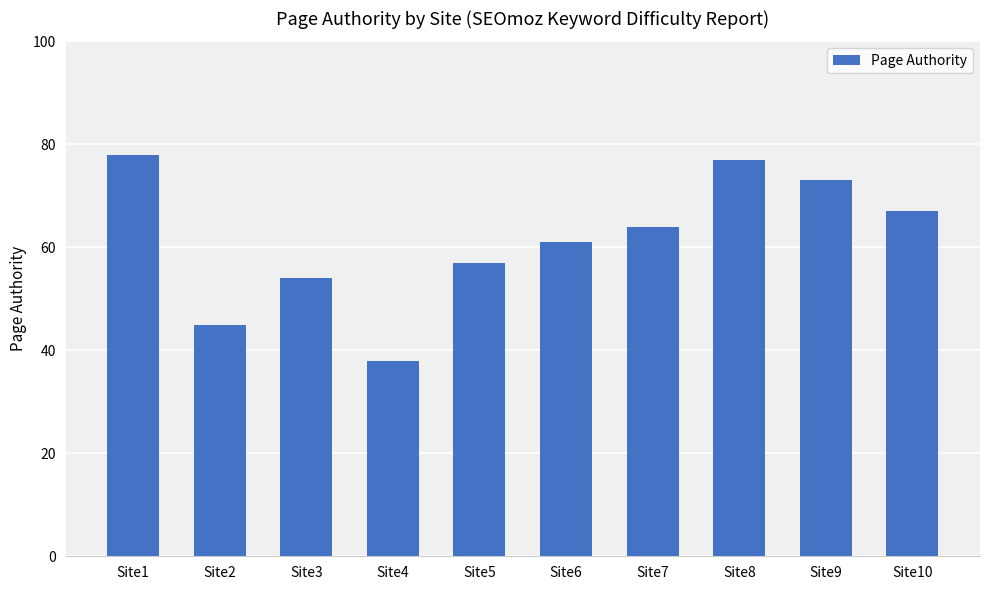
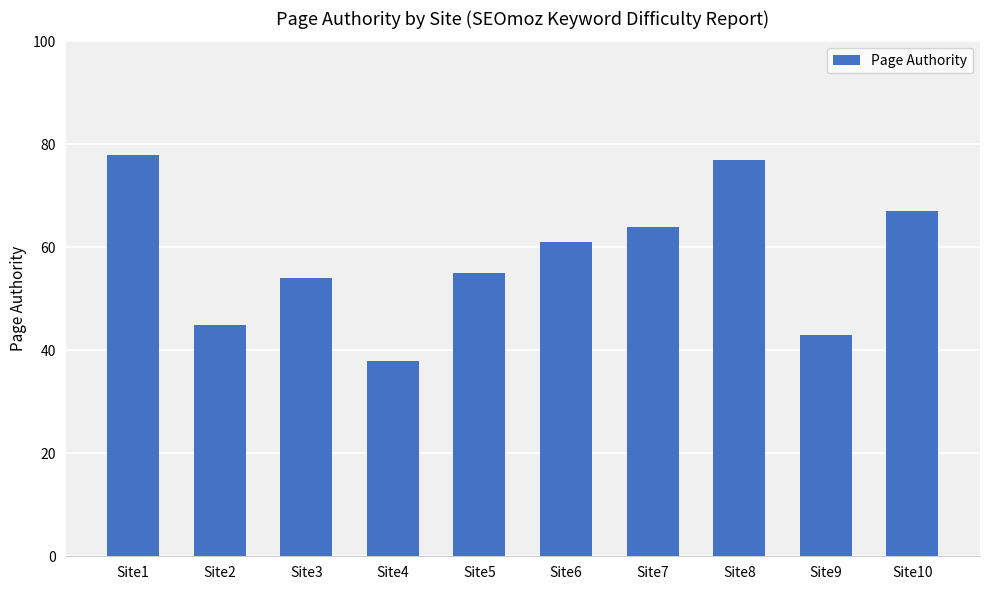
  {
    "Site1": 78,
    "Site2": 45,
    "Site3": 54,
    "Site4": 38,
-   "Site5": 57,
+   "Site5": 55,
    "Site6": 61,
    "Site7": 64,
    "Site8": 77,
-   "Site9": 73,
+   "Site9": 43,
    "Site10": 67
  }
